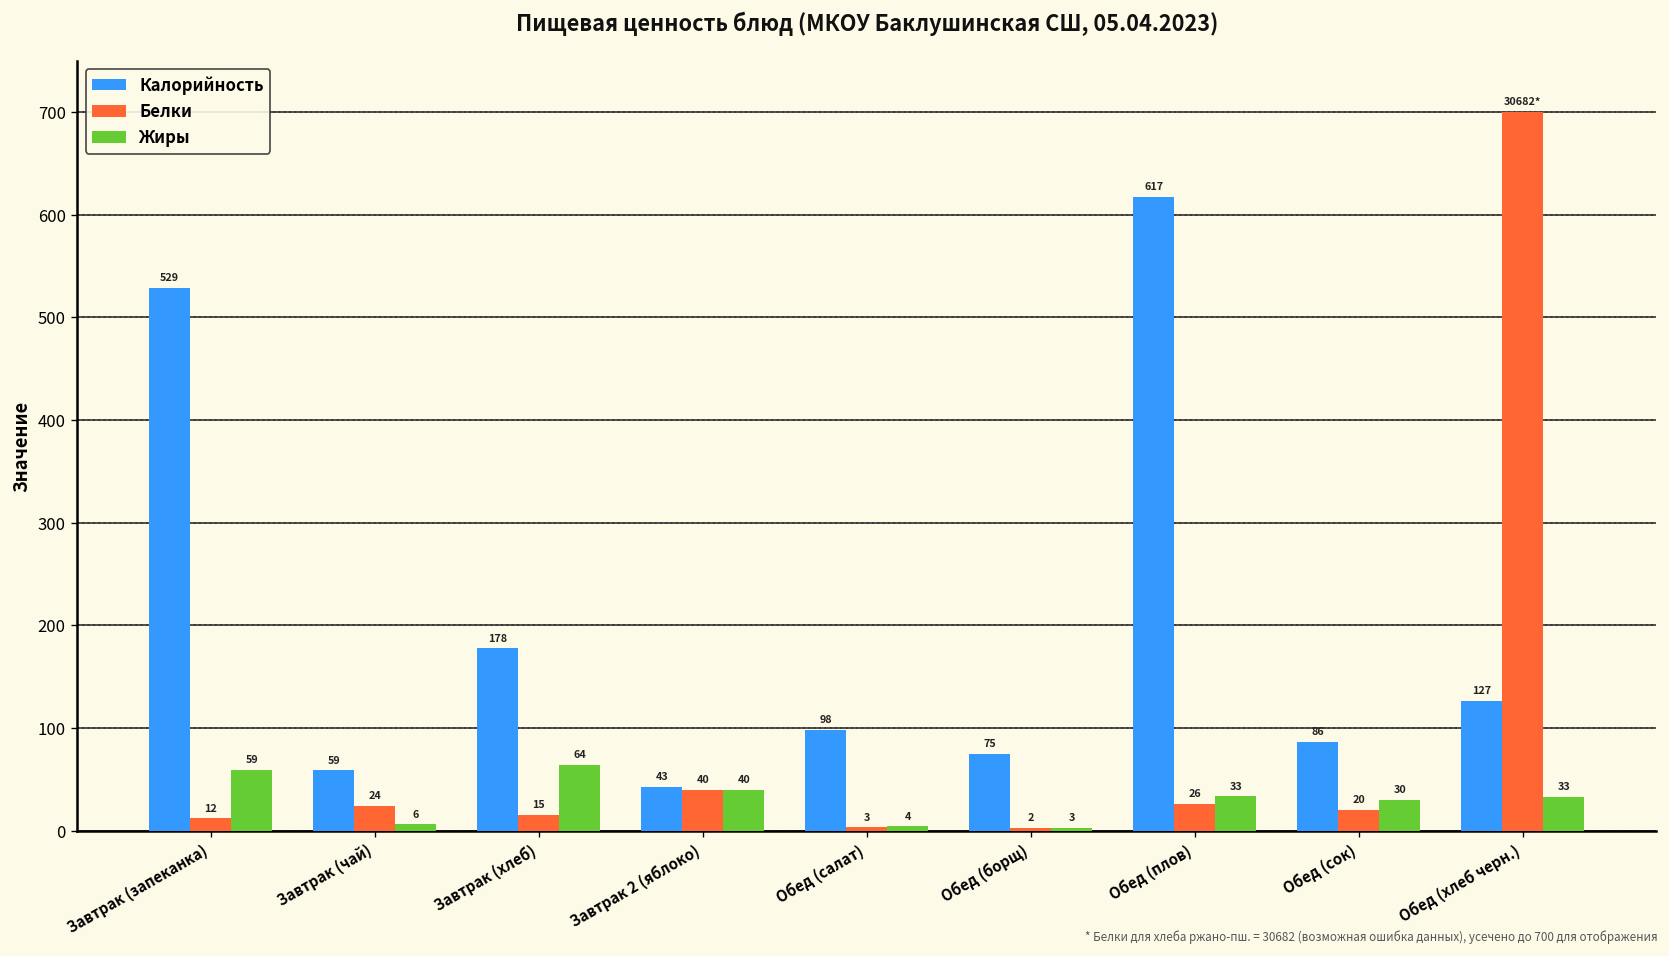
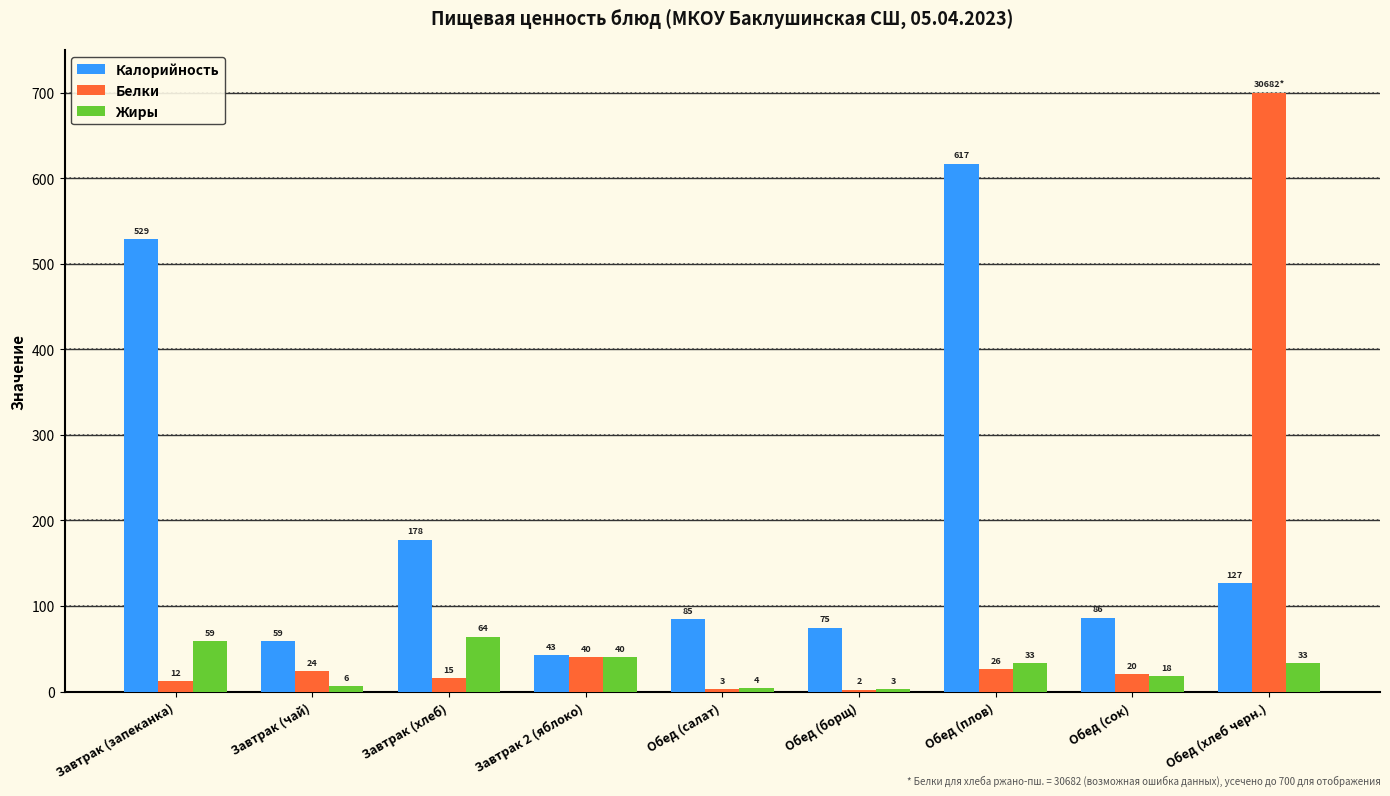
  {
    "Калорийность": {
      "Завтрак (запеканка)": 529,
      "Завтрак (чай)": 59,
      "Завтрак (хлеб)": 178,
      "Завтрак 2 (яблоко)": 43,
-     "Обед (салат)": 98,
+     "Обед (салат)": 85,
      "Обед (борщ)": 75,
      "Обед (плов)": 617,
      "Обед (сок)": 86,
      "Обед (хлеб черн.)": 127
    },
    "Белки": {
      "Завтрак (запеканка)": 12,
      "Завтрак (чай)": 24,
      "Завтрак (хлеб)": 15,
      "Завтрак 2 (яблоко)": 40,
      "Обед (салат)": 3,
      "Обед (борщ)": 2,
      "Обед (плов)": 26,
      "Обед (сок)": 20
    },
    "Жиры": {
      "Завтрак (запеканка)": 59,
      "Завтрак (чай)": 6,
      "Завтрак (хлеб)": 64,
      "Завтрак 2 (яблоко)": 40,
      "Обед (салат)": 4,
      "Обед (борщ)": 3,
      "Обед (плов)": 33,
-     "Обед (сок)": 30,
+     "Обед (сок)": 18,
      "Обед (хлеб черн.)": 33
    }
  }
